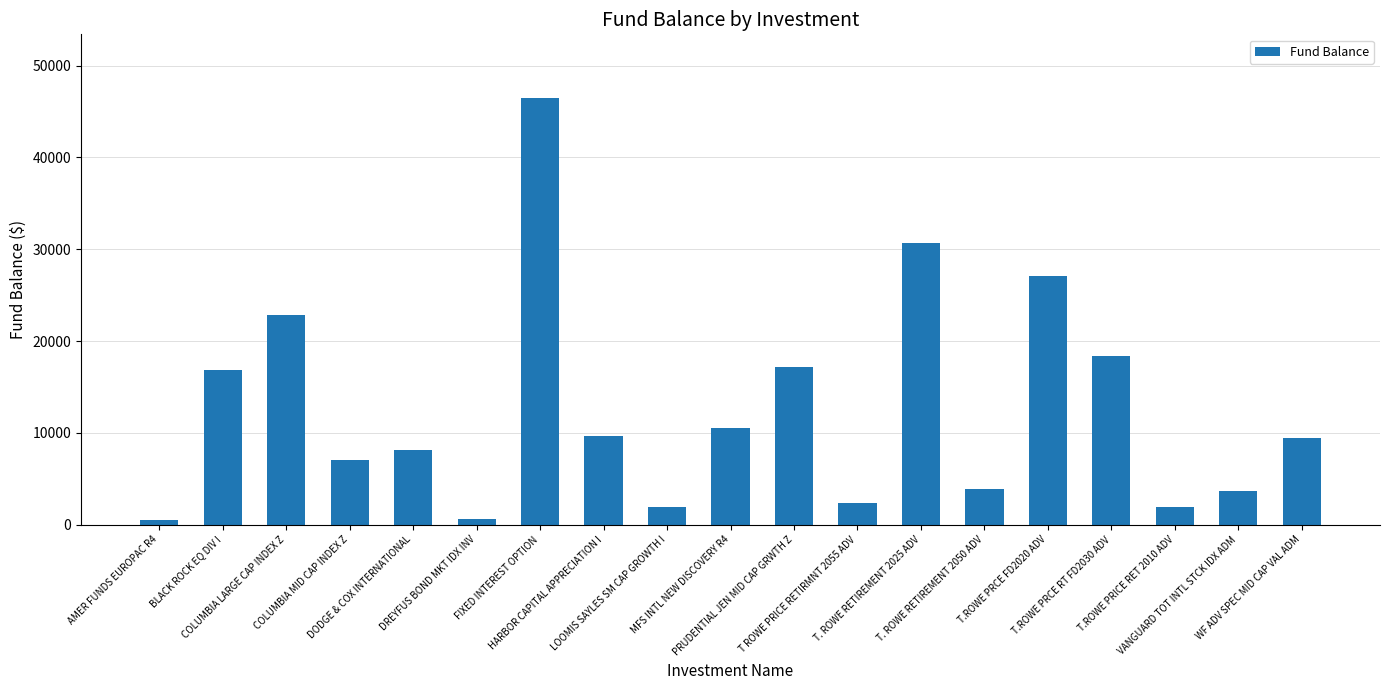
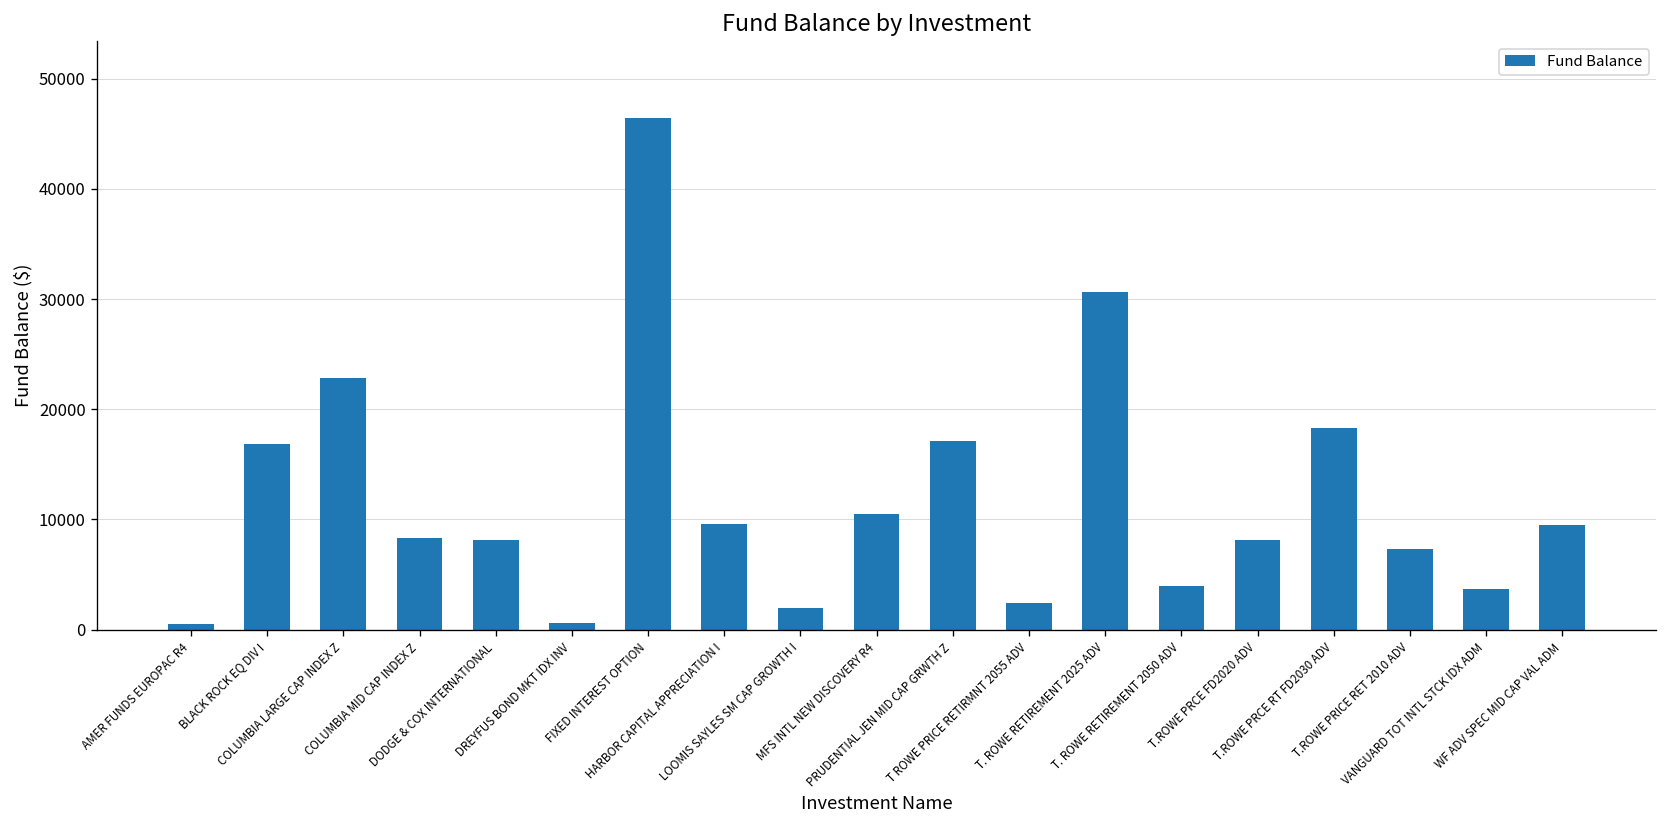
  {
    "AMER FUNDS EUROPAC R4": 1000,
    "BLACK ROCK EQ DIV I": 17000,
    "COLUMBIA LARGE CAP INDEX Z": 23000,
-   "COLUMBIA MID CAP INDEX Z": 7000,
+   "COLUMBIA MID CAP INDEX Z": 8000,
    "DODGE & COX INTERNATIONAL": 8000,
    "DREYFUS BOND MKT IDX INV": 1000,
    "FIXED INTEREST OPTION": 46000,
    "HARBOR CAPITAL APPRECIATION I": 10000,
    "LOOMIS SAYLES SM CAP GROWTH I": 2000,
    "MFS INTL NEW DISCOVERY R4": 11000,
    "PRUDENTIAL JEN MID CAP GRWTH Z": 17000,
    "T ROWE PRICE RETIRMNT 2055 ADV": 2000,
    "T. ROWE RETIREMENT 2025 ADV": 31000,
    "T. ROWE RETIREMENT 2050 ADV": 4000,
-   "T.ROWE PRCE FD2020 ADV": 27000,
+   "T.ROWE PRCE FD2020 ADV": 8000,
    "T.ROWE PRCE RT FD2030 ADV": 18000,
-   "T.ROWE PRICE RET 2010 ADV": 2000,
+   "T.ROWE PRICE RET 2010 ADV": 7000,
    "VANGUARD TOT INTL STCK IDX ADM": 4000,
    "WF ADV SPEC MID CAP VAL ADM": 9000
  }
